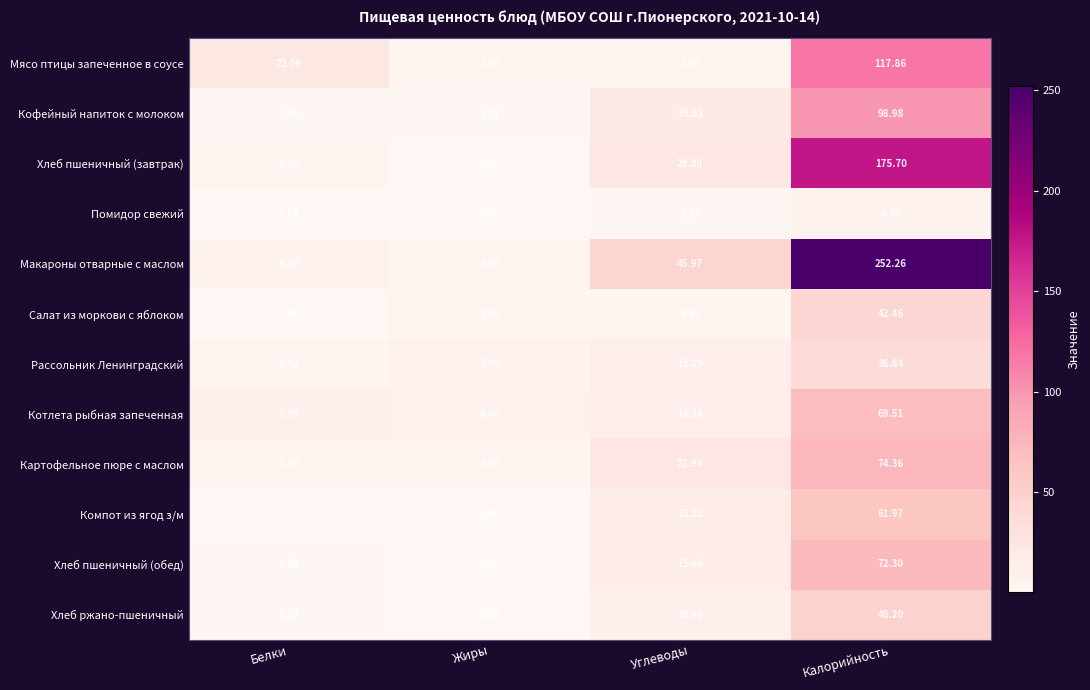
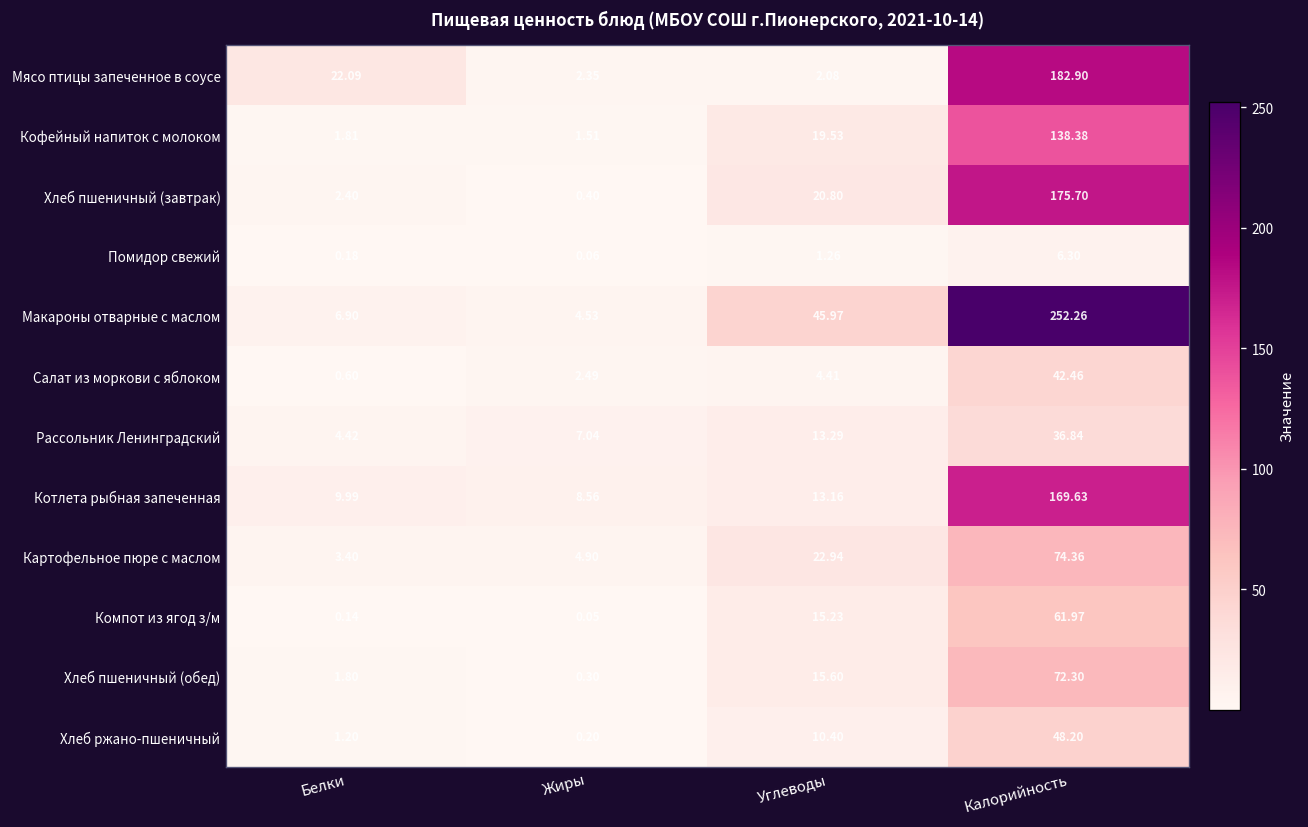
  {
    "Мясо птицы запеченное в соусе": {
-     "Калорийность": 117.86
+     "Калорийность": 182.90
    },
    "Кофейный напиток с молоком": {
-     "Калорийность": 98.98
+     "Калорийность": 138.38
    },
    "Хлеб пшеничный (завтрак)": {
      "Калорийность": 175.70
    },
    "Макароны отварные с маслом": {
      "Калорийность": 252.26
    },
    "Котлета рыбная запеченная": {
-     "Калорийность": 69.51
+     "Калорийность": 169.63
    },
    "Картофельное пюре с маслом": {
      "Калорийность": 74.36
    },
    "Компот из ягод з/м": {
      "Калорийность": 61.97
    },
    "Хлеб пшеничный (обед)": {
      "Калорийность": 72.30
    },
    "Хлеб ржано-пшеничный": {
      "Калорийность": 48.20
    }
  }
